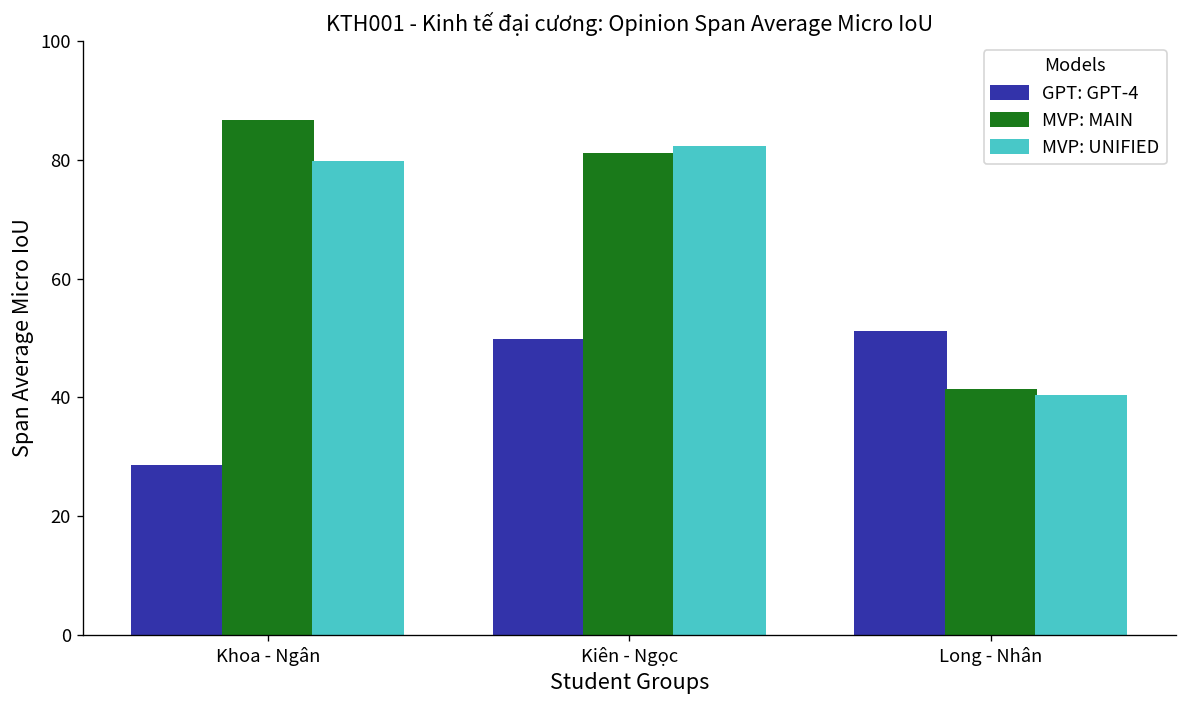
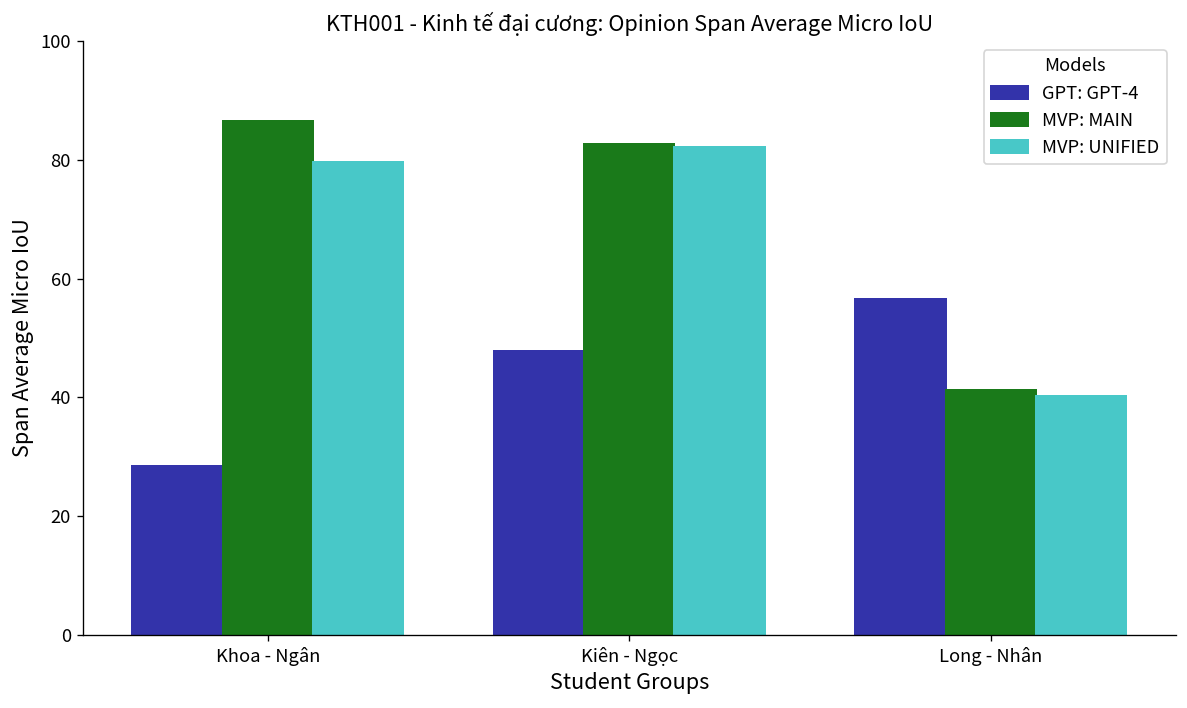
  {
    "GPT: GPT-4": {
      "Khoa - Ngân": 29,
-     "Kiên - Ngọc": 50,
-     "Long - Nhân": 51
+     "Kiên - Ngọc": 48,
+     "Long - Nhân": 57
    },
    "MVP: MAIN": {
      "Khoa - Ngân": 87,
-     "Kiên - Ngọc": 81,
+     "Kiên - Ngọc": 83,
      "Long - Nhân": 41
    },
    "MVP: UNIFIED": {
      "Khoa - Ngân": 80,
      "Kiên - Ngọc": 82,
      "Long - Nhân": 40
    }
  }
